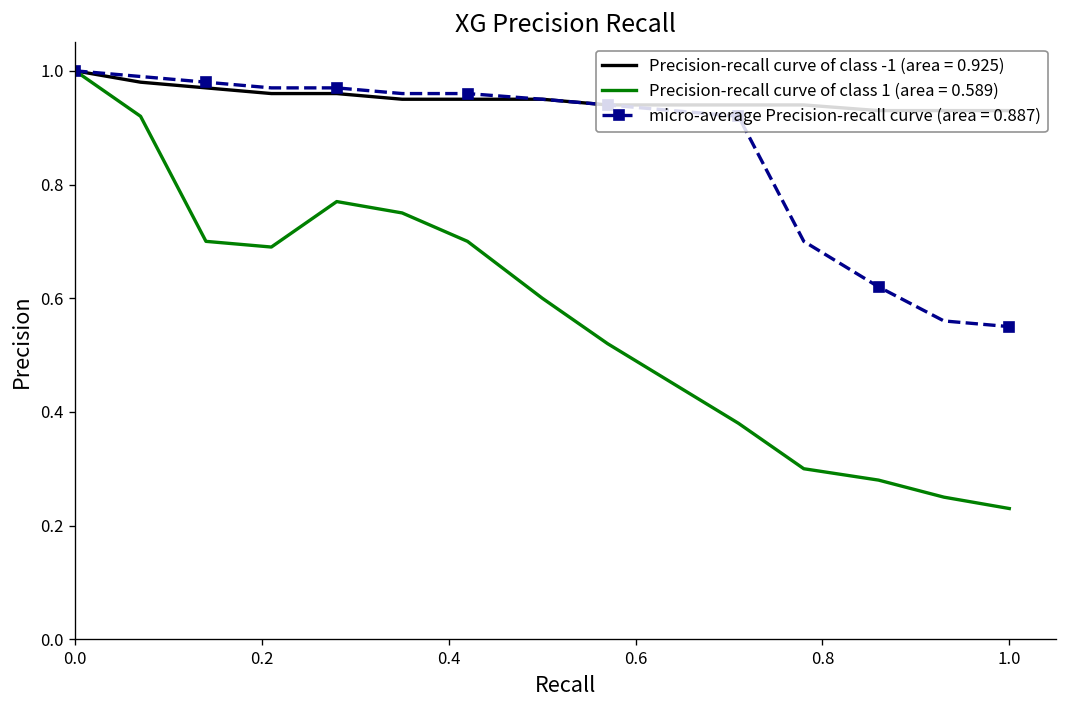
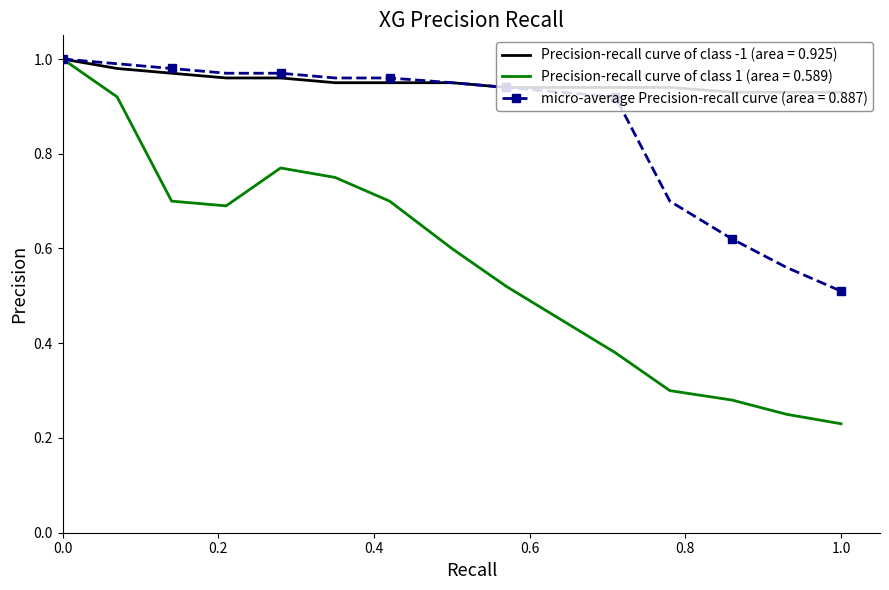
  {
    "Precision-recall curve of class 1 (area = 0.589)": {
      "1.0": 0.23
    },
    "micro-average Precision-recall curve (area = 0.887)": {
-     "1.0": 0.55
+     "1.0": 0.51
    }
  }
